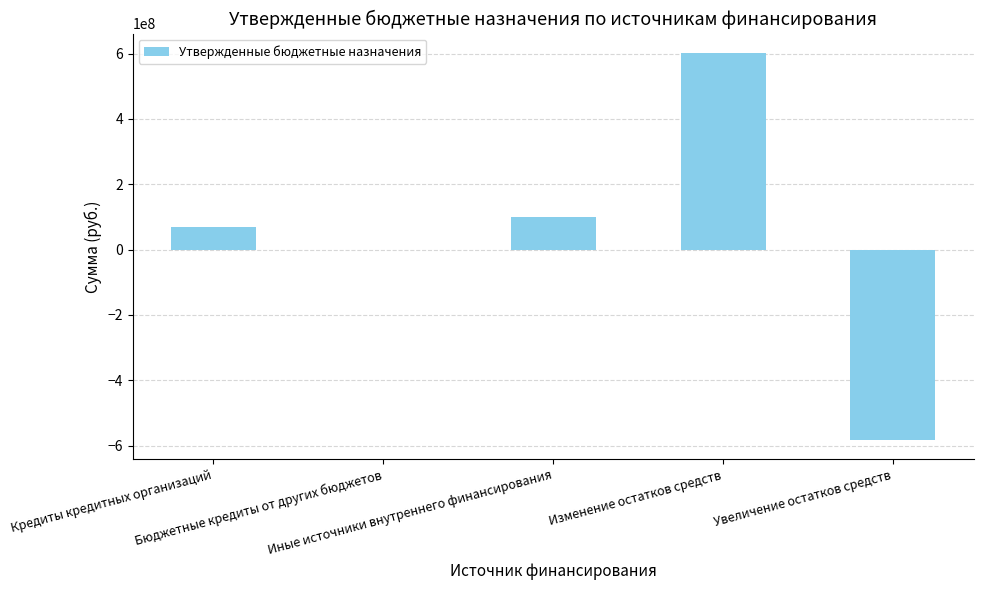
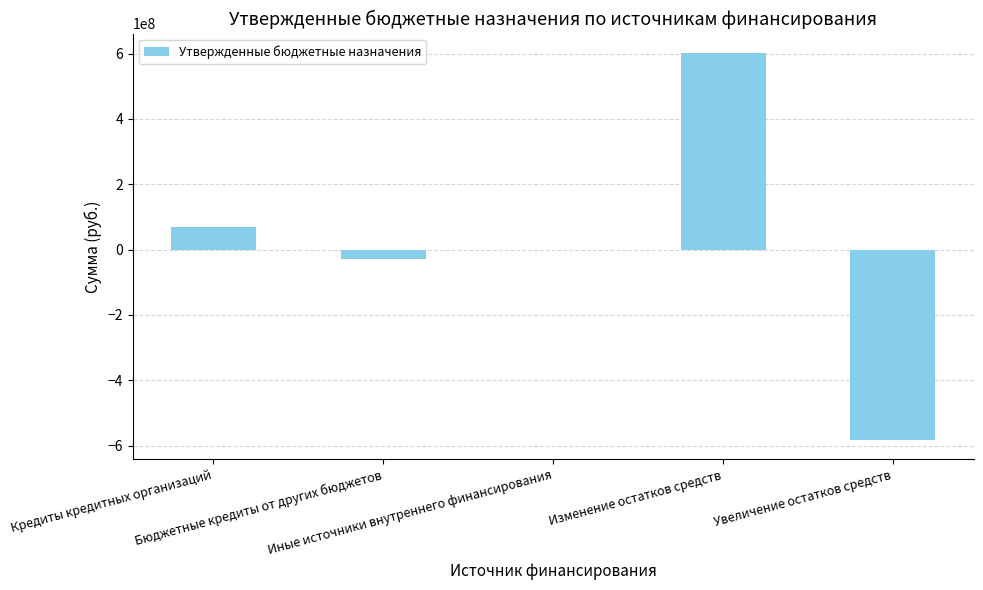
  {
    "Кредиты кредитных организаций": 70000000,
-   "Бюджетные кредиты от других бюджетов": 0,
-   "Иные источники внутреннего финансирования": 100000000,
+   "Бюджетные кредиты от других бюджетов": -30000000,
+   "Иные источники внутреннего финансирования": 0,
    "Изменение остатков средств": 600000000,
    "Увеличение остатков средств": -580000000
  }
